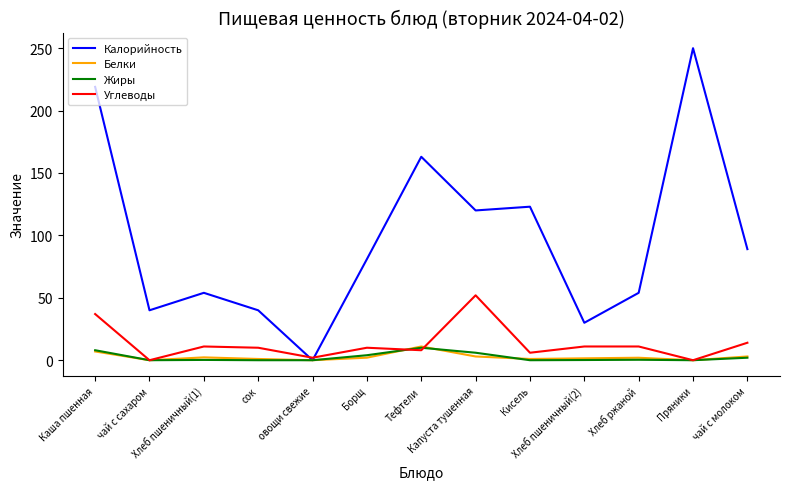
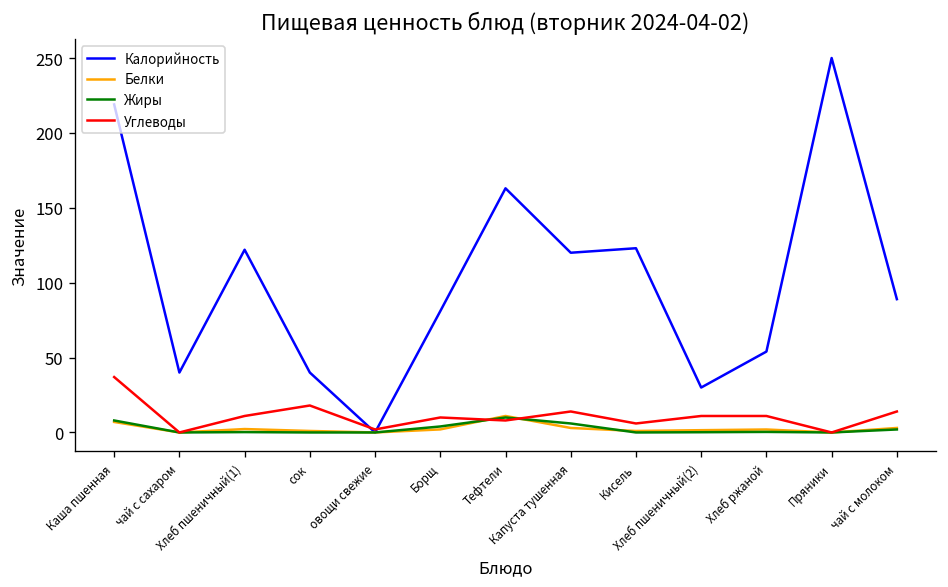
  {
    "Калорийность": {
      "чай с сахаром": 40,
-     "Хлеб пшеничный(1)": 54,
+     "Хлеб пшеничный(1)": 122,
      "сок": 40,
      "Борщ": 81,
      "Тефтели": 163,
      "Капуста тушенная": 120,
      "Кисель": 123,
      "Хлеб пшеничный(2)": 30,
      "Хлеб ржаной": 54,
      "Пряники": 250,
      "чай с молоком": 89
    },
    "Белки": {
      "Капуста тушенная": 3
    },
    "Жиры": {
      "Капуста тушенная": 6
    },
    "Углеводы": {
      "Каша пшенная": 37,
      "Хлеб пшеничный(1)": 11,
-     "сок": 10,
+     "сок": 18,
      "Борщ": 10,
-     "Капуста тушенная": 52,
+     "Капуста тушенная": 14,
      "Кисель": 6,
      "Хлеб пшеничный(2)": 11,
      "Хлеб ржаной": 11,
      "чай с молоком": 14
    }
  }
